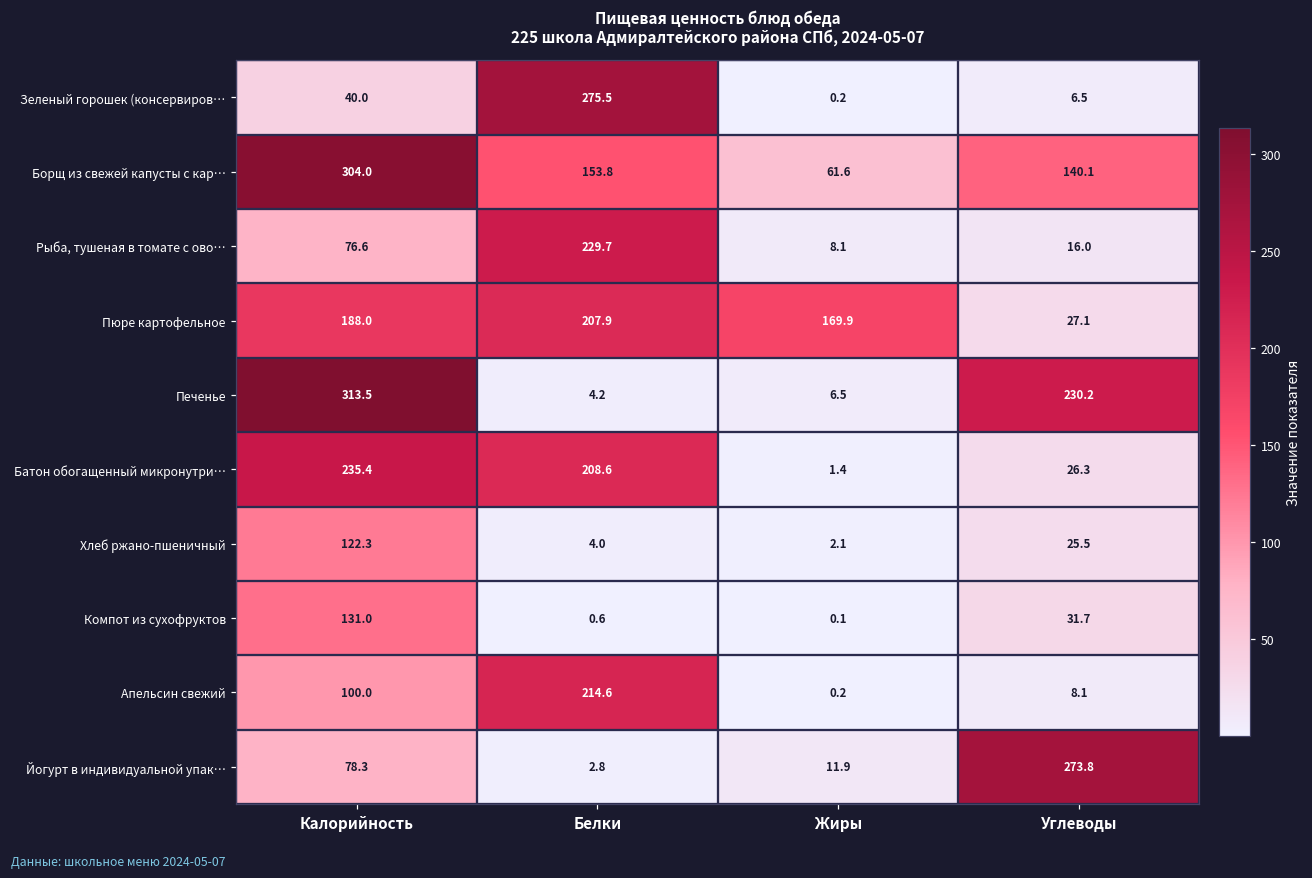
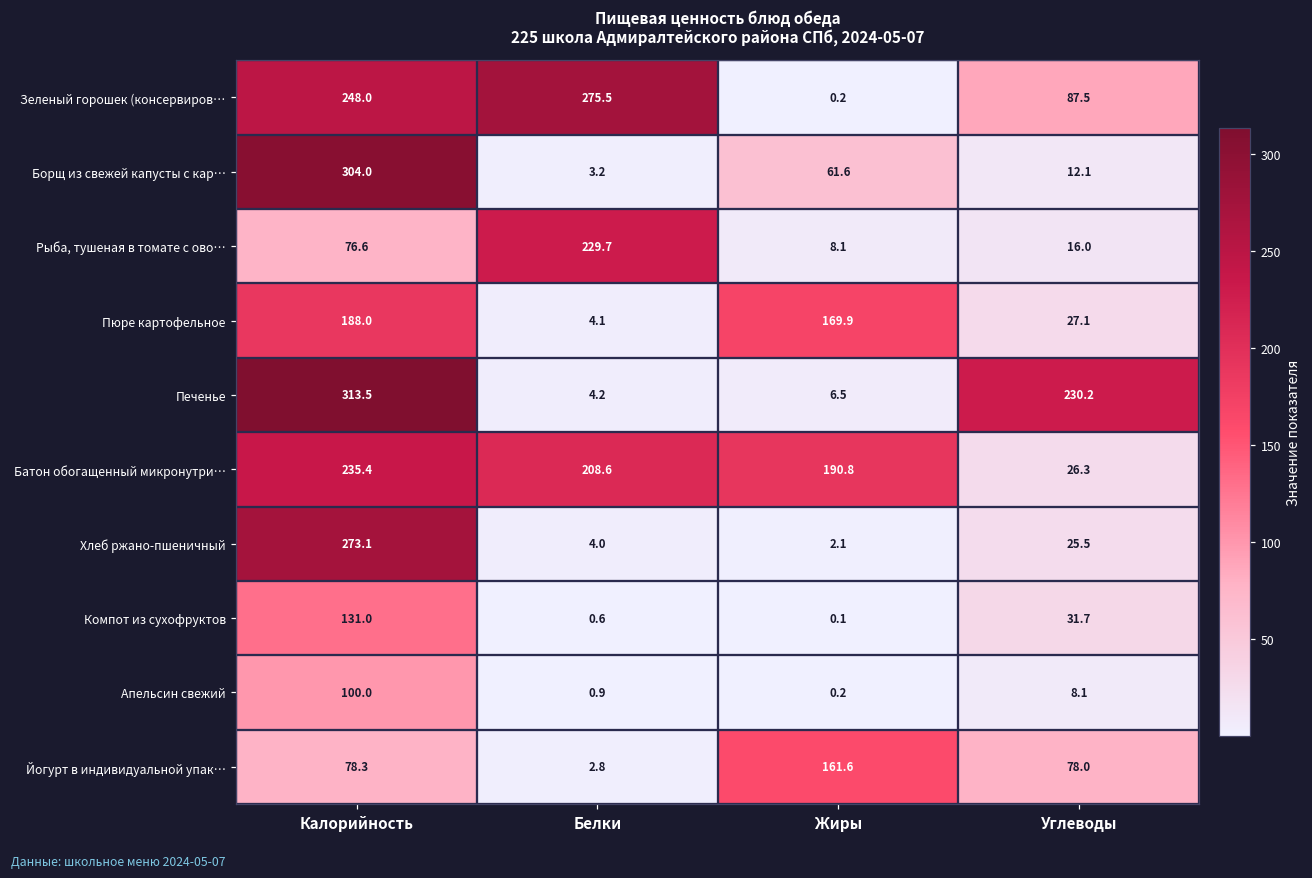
  {
    "Зеленый горошек (консервиров…": {
-     "Калорийность": 40.0,
+     "Калорийность": 248.0,
      "Белки": 275.5,
      "Жиры": 0.2,
-     "Углеводы": 6.5
+     "Углеводы": 87.5
    },
    "Борщ из свежей капусты с кар…": {
      "Калорийность": 304.0,
-     "Белки": 153.8,
+     "Белки": 3.2,
      "Жиры": 61.6,
-     "Углеводы": 140.1
+     "Углеводы": 12.1
    },
    "Рыба, тушеная в томате с ово…": {
      "Калорийность": 76.6,
      "Белки": 229.7,
      "Жиры": 8.1,
      "Углеводы": 16.0
    },
    "Пюре картофельное": {
      "Калорийность": 188.0,
-     "Белки": 207.9,
+     "Белки": 4.1,
      "Жиры": 169.9,
      "Углеводы": 27.1
    },
    "Печенье": {
      "Калорийность": 313.5,
      "Белки": 4.2,
      "Жиры": 6.5,
      "Углеводы": 230.2
    },
    "Батон обогащенный микронутри…": {
      "Калорийность": 235.4,
      "Белки": 208.6,
-     "Жиры": 1.4,
+     "Жиры": 190.8,
      "Углеводы": 26.3
    },
    "Хлеб ржано-пшеничный": {
-     "Калорийность": 122.3,
+     "Калорийность": 273.1,
      "Белки": 4.0,
      "Жиры": 2.1,
      "Углеводы": 25.5
    },
    "Компот из сухофруктов": {
      "Калорийность": 131.0,
      "Белки": 0.6,
      "Жиры": 0.1,
      "Углеводы": 31.7
    },
    "Апельсин свежий": {
      "Калорийность": 100.0,
-     "Белки": 214.6,
+     "Белки": 0.9,
      "Жиры": 0.2,
      "Углеводы": 8.1
    },
    "Йогурт в индивидуальной упак…": {
      "Калорийность": 78.3,
      "Белки": 2.8,
-     "Жиры": 11.9,
-     "Углеводы": 273.8
+     "Жиры": 161.6,
+     "Углеводы": 78.0
    }
  }
